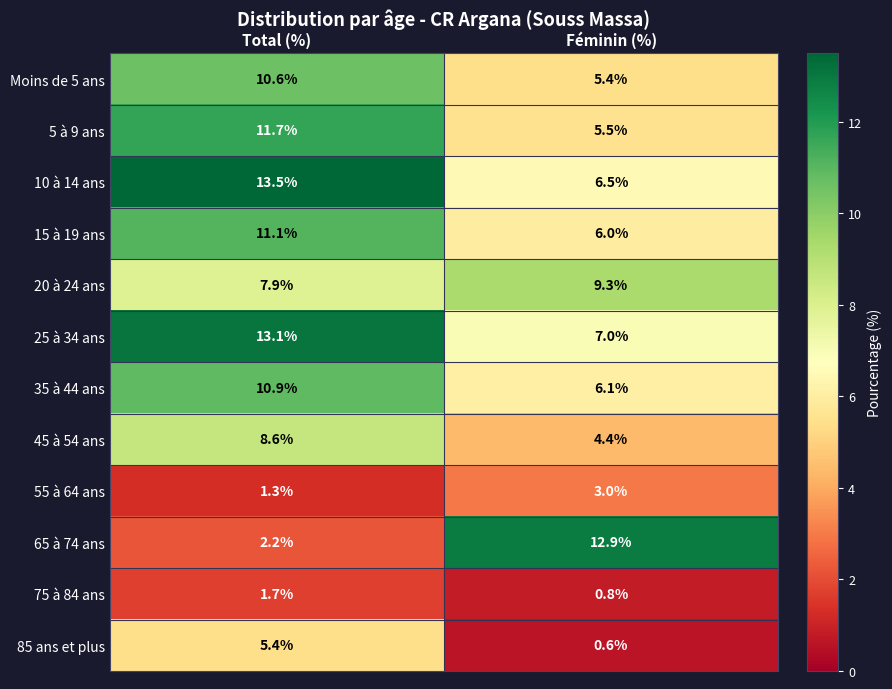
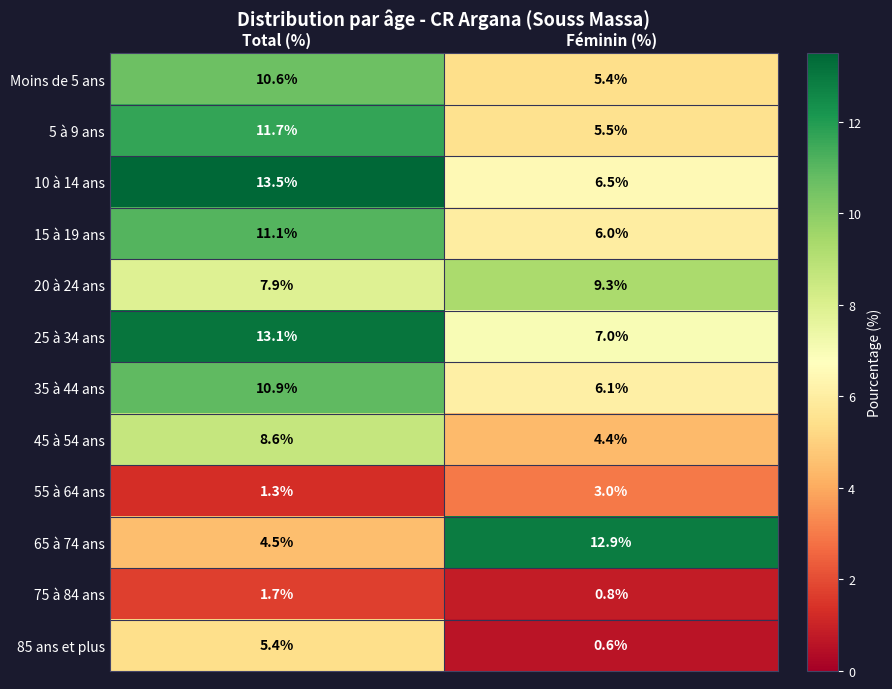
  {
    "Moins de 5 ans": {
      "Total (%)": "10.6%",
      "Féminin (%)": "5.4%"
    },
    "5 à 9 ans": {
      "Total (%)": "11.7%",
      "Féminin (%)": "5.5%"
    },
    "10 à 14 ans": {
      "Total (%)": "13.5%",
      "Féminin (%)": "6.5%"
    },
    "15 à 19 ans": {
      "Total (%)": "11.1%",
      "Féminin (%)": "6.0%"
    },
    "20 à 24 ans": {
      "Total (%)": "7.9%",
      "Féminin (%)": "9.3%"
    },
    "25 à 34 ans": {
      "Total (%)": "13.1%",
      "Féminin (%)": "7.0%"
    },
    "35 à 44 ans": {
      "Total (%)": "10.9%",
      "Féminin (%)": "6.1%"
    },
    "45 à 54 ans": {
      "Total (%)": "8.6%",
      "Féminin (%)": "4.4%"
    },
    "55 à 64 ans": {
      "Total (%)": "1.3%",
      "Féminin (%)": "3.0%"
    },
    "65 à 74 ans": {
-     "Total (%)": "2.2%",
+     "Total (%)": "4.5%",
      "Féminin (%)": "12.9%"
    },
    "75 à 84 ans": {
      "Total (%)": "1.7%",
      "Féminin (%)": "0.8%"
    },
    "85 ans et plus": {
      "Total (%)": "5.4%",
      "Féminin (%)": "0.6%"
    }
  }
